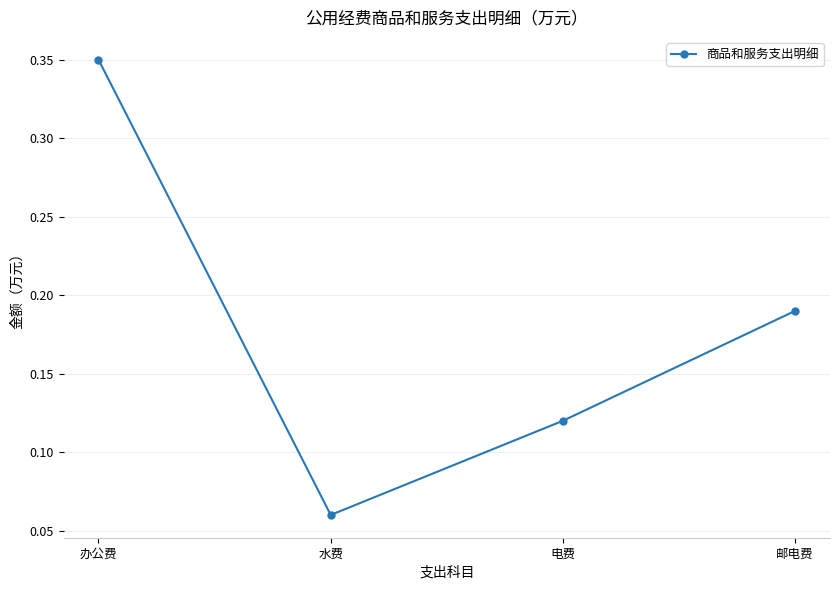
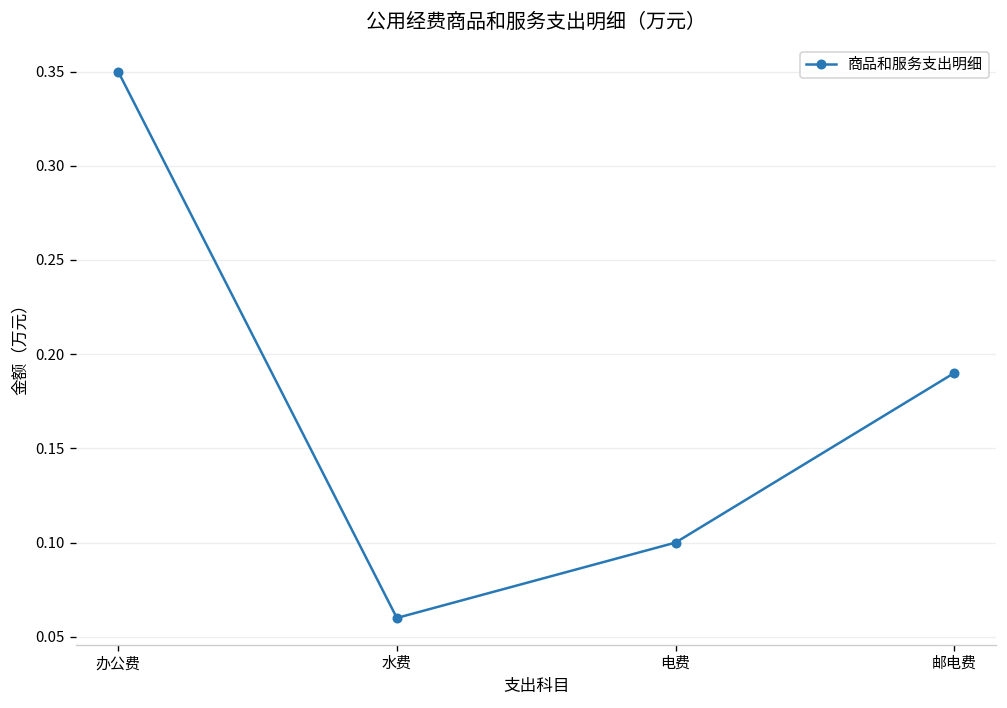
  {
    "办公费": 0.35,
    "水费": 0.06,
-   "电费": 0.12,
+   "电费": 0.10,
    "邮电费": 0.19
  }
